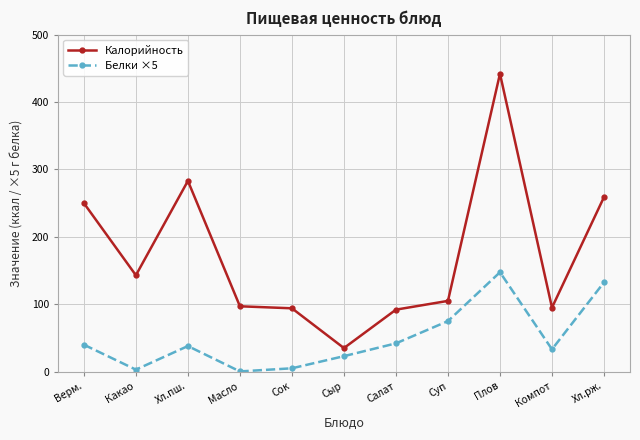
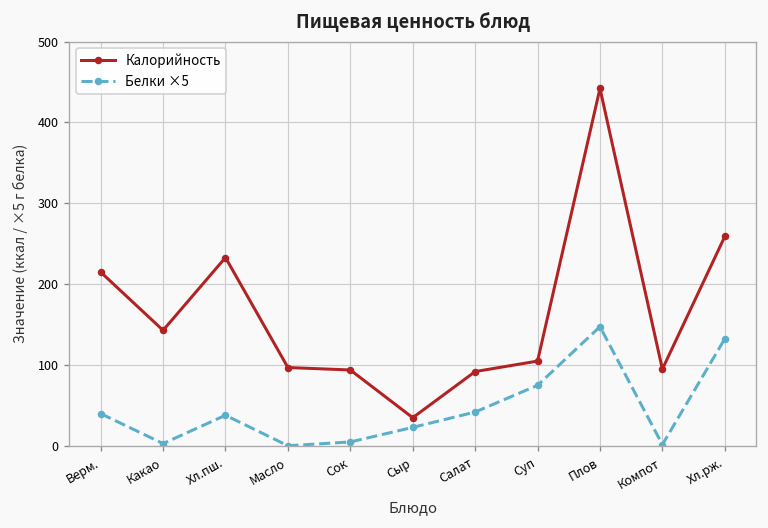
  {
    "Калорийность": {
-     "Верм.": 250,
+     "Верм.": 220,
      "Какао": 140,
-     "Хл.пш.": 280,
+     "Хл.пш.": 230,
      "Масло": 100,
      "Сок": 90,
      "Сыр": 40,
      "Салат": 90,
      "Суп": 110,
      "Плов": 440,
      "Компот": 100,
      "Хл.рж.": 260
    },
    "Белки ×5": {
      "Верм.": 40,
      "Какао": 0,
      "Хл.пш.": 40,
      "Масло": 0,
      "Сок": 10,
      "Сыр": 20,
      "Салат": 40,
      "Суп": 80,
      "Плов": 150,
-     "Компот": 30,
+     "Компот": 0,
      "Хл.рж.": 130
    }
  }
